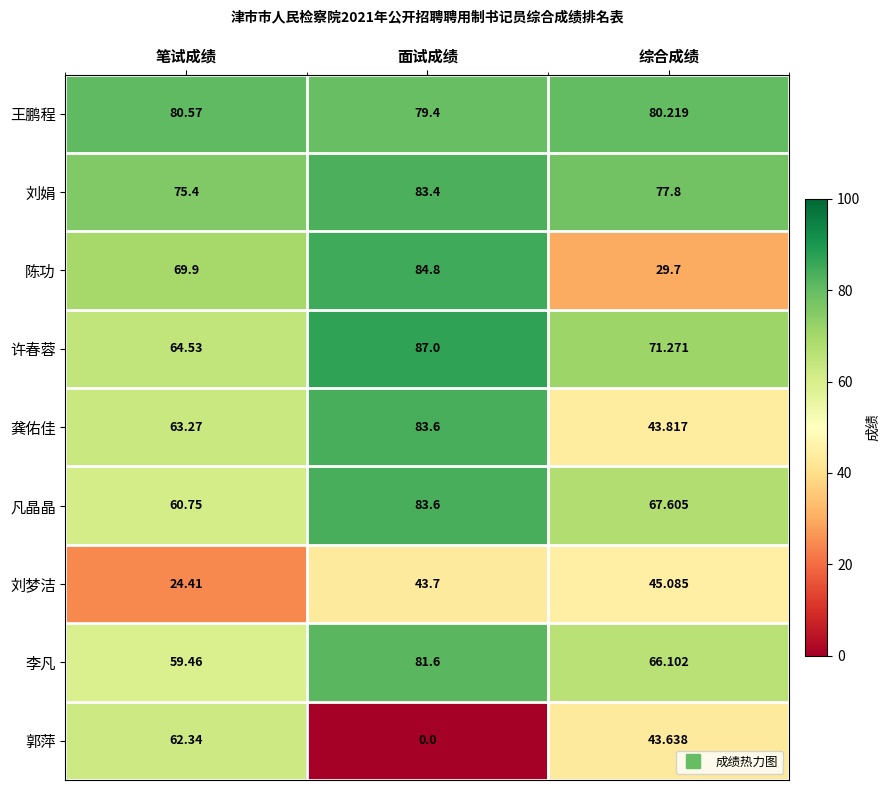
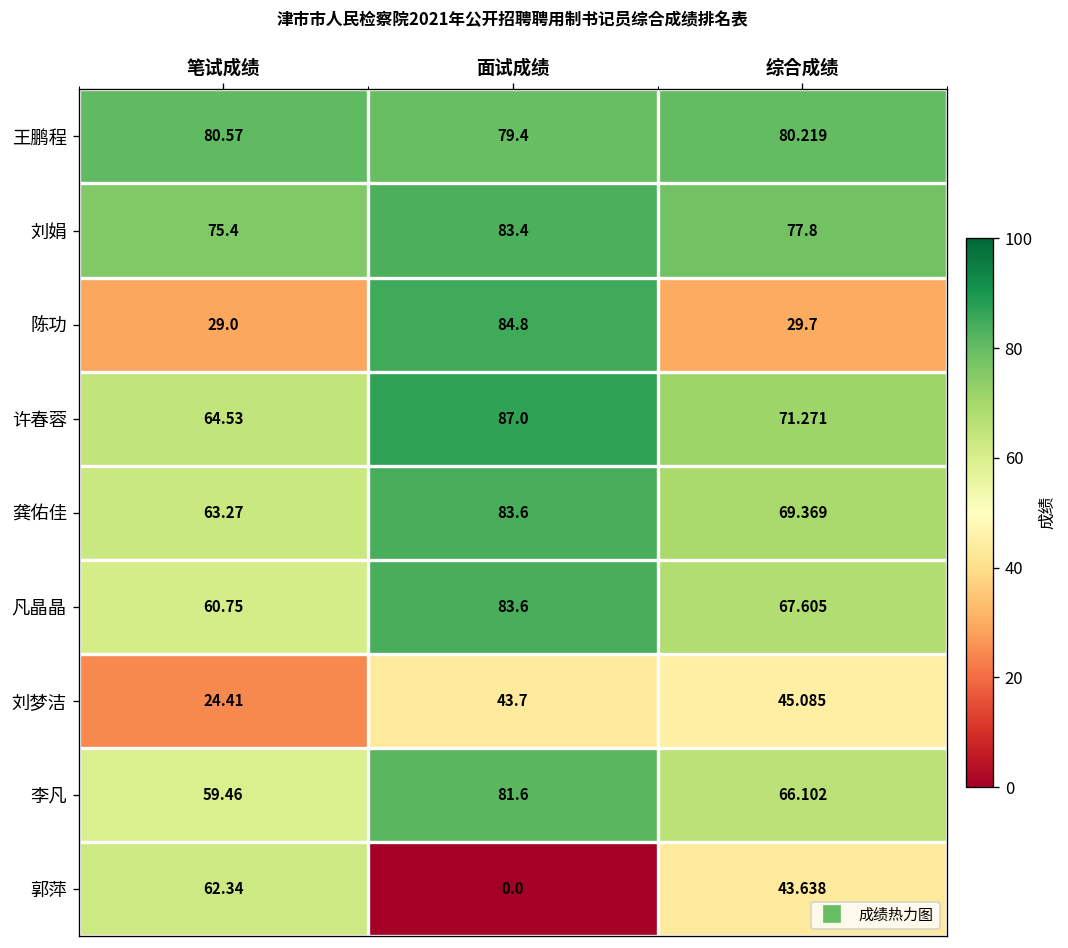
  {
    "王鹏程": {
      "笔试成绩": 80.57,
      "面试成绩": 79.4,
      "综合成绩": 80.219
    },
    "刘娟": {
      "笔试成绩": 75.4,
      "面试成绩": 83.4,
      "综合成绩": 77.8
    },
    "陈功": {
-     "笔试成绩": 69.9,
+     "笔试成绩": 29.0,
      "面试成绩": 84.8,
      "综合成绩": 29.7
    },
    "许春蓉": {
      "笔试成绩": 64.53,
      "面试成绩": 87.0,
      "综合成绩": 71.271
    },
    "龚佑佳": {
      "笔试成绩": 63.27,
      "面试成绩": 83.6,
-     "综合成绩": 43.817
+     "综合成绩": 69.369
    },
    "凡晶晶": {
      "笔试成绩": 60.75,
      "面试成绩": 83.6,
      "综合成绩": 67.605
    },
    "刘梦洁": {
      "笔试成绩": 24.41,
      "面试成绩": 43.7,
      "综合成绩": 45.085
    },
    "李凡": {
      "笔试成绩": 59.46,
      "面试成绩": 81.6,
      "综合成绩": 66.102
    },
    "郭萍": {
      "笔试成绩": 62.34,
      "面试成绩": 0.0,
      "综合成绩": 43.638
    }
  }
